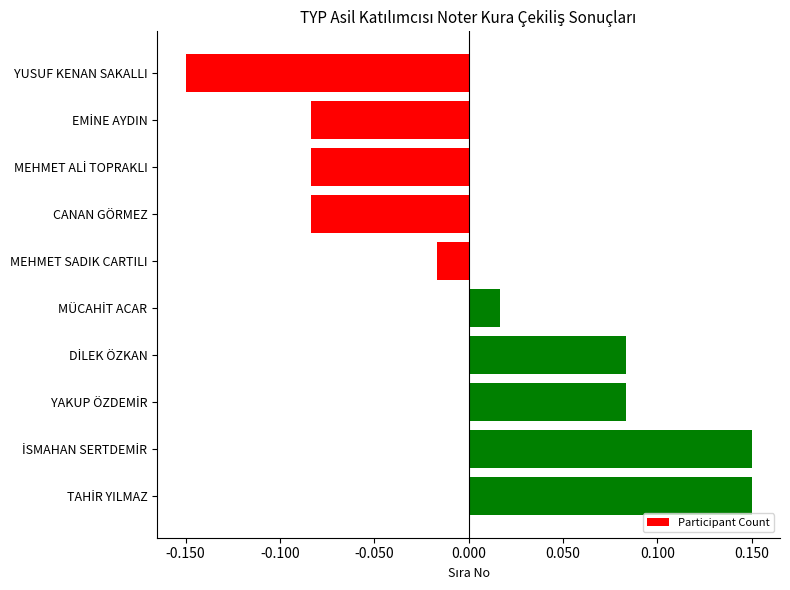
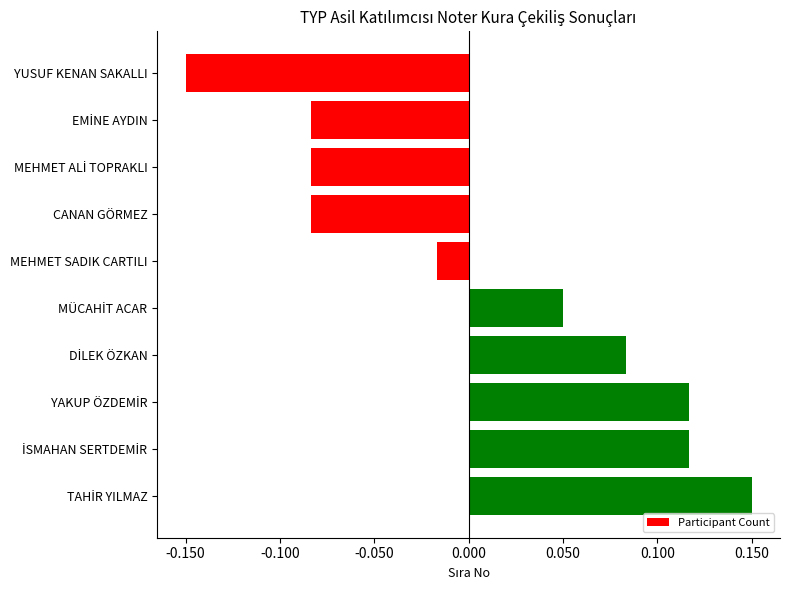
  {
    "YUSUF KENAN SAKALLI": -0.150,
    "EMİNE AYDIN": -0.083,
    "MEHMET ALİ TOPRAKLI": -0.083,
    "CANAN GÖRMEZ": -0.083,
    "MEHMET SADIK CARTILI": -0.017,
-   "MÜCAHİT ACAR": 0.017,
+   "MÜCAHİT ACAR": 0.050,
    "DİLEK ÖZKAN": 0.083,
-   "YAKUP ÖZDEMİR": 0.083,
-   "İSMAHAN SERTDEMİR": 0.150,
+   "YAKUP ÖZDEMİR": 0.117,
+   "İSMAHAN SERTDEMİR": 0.117,
    "TAHİR YILMAZ": 0.150
  }
